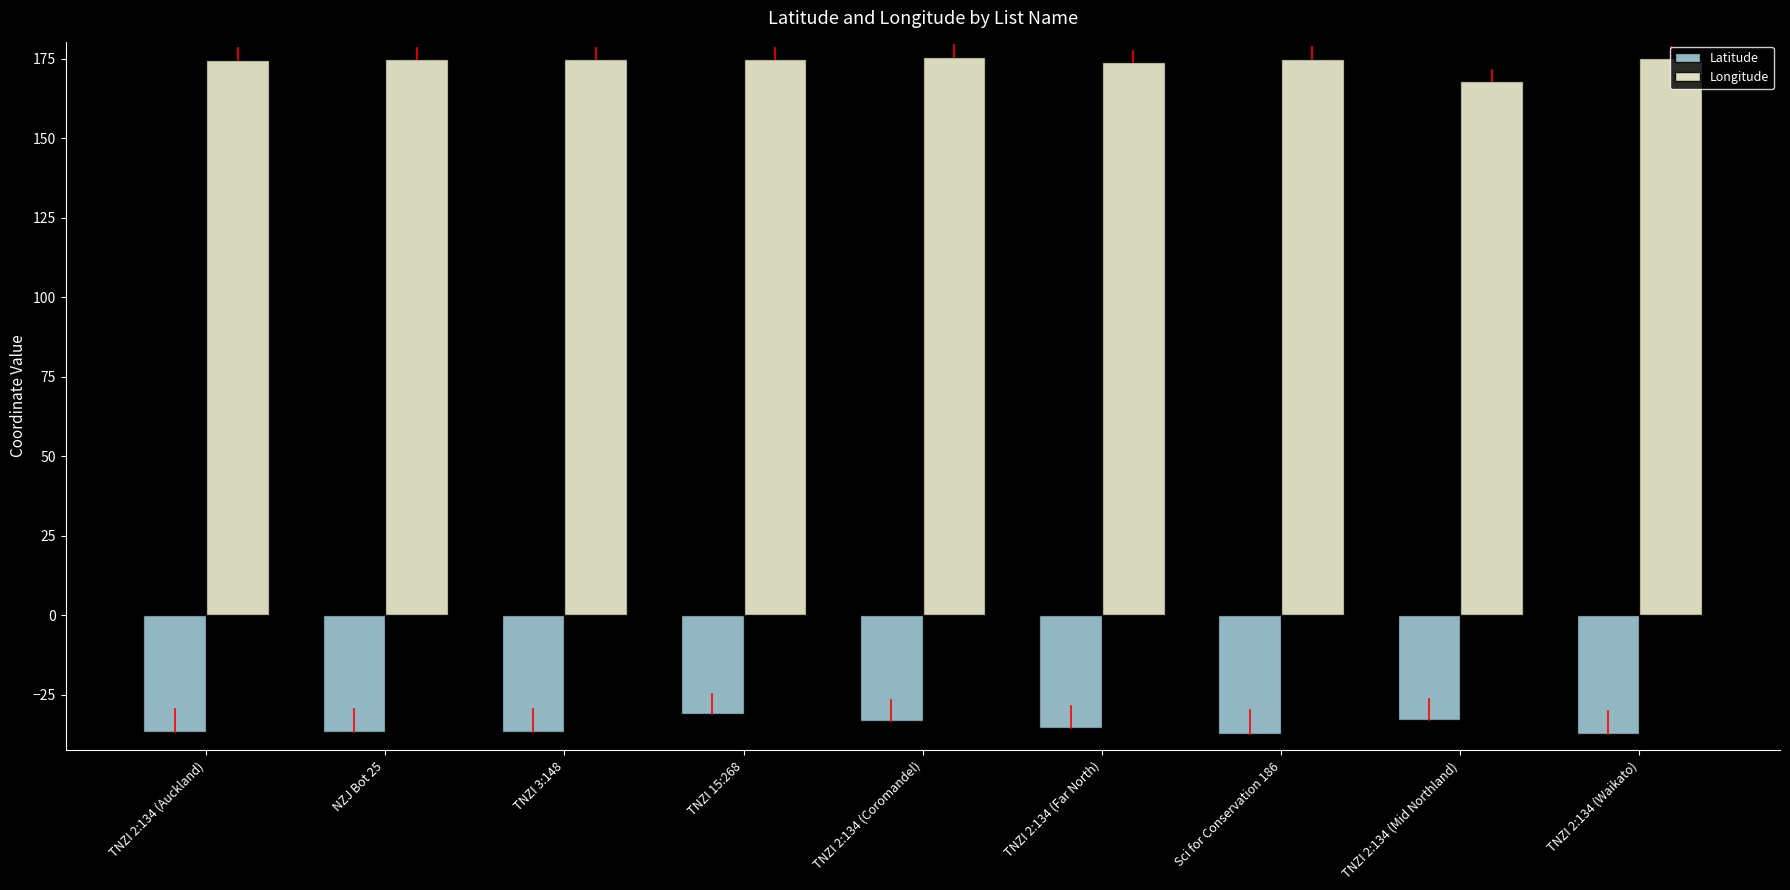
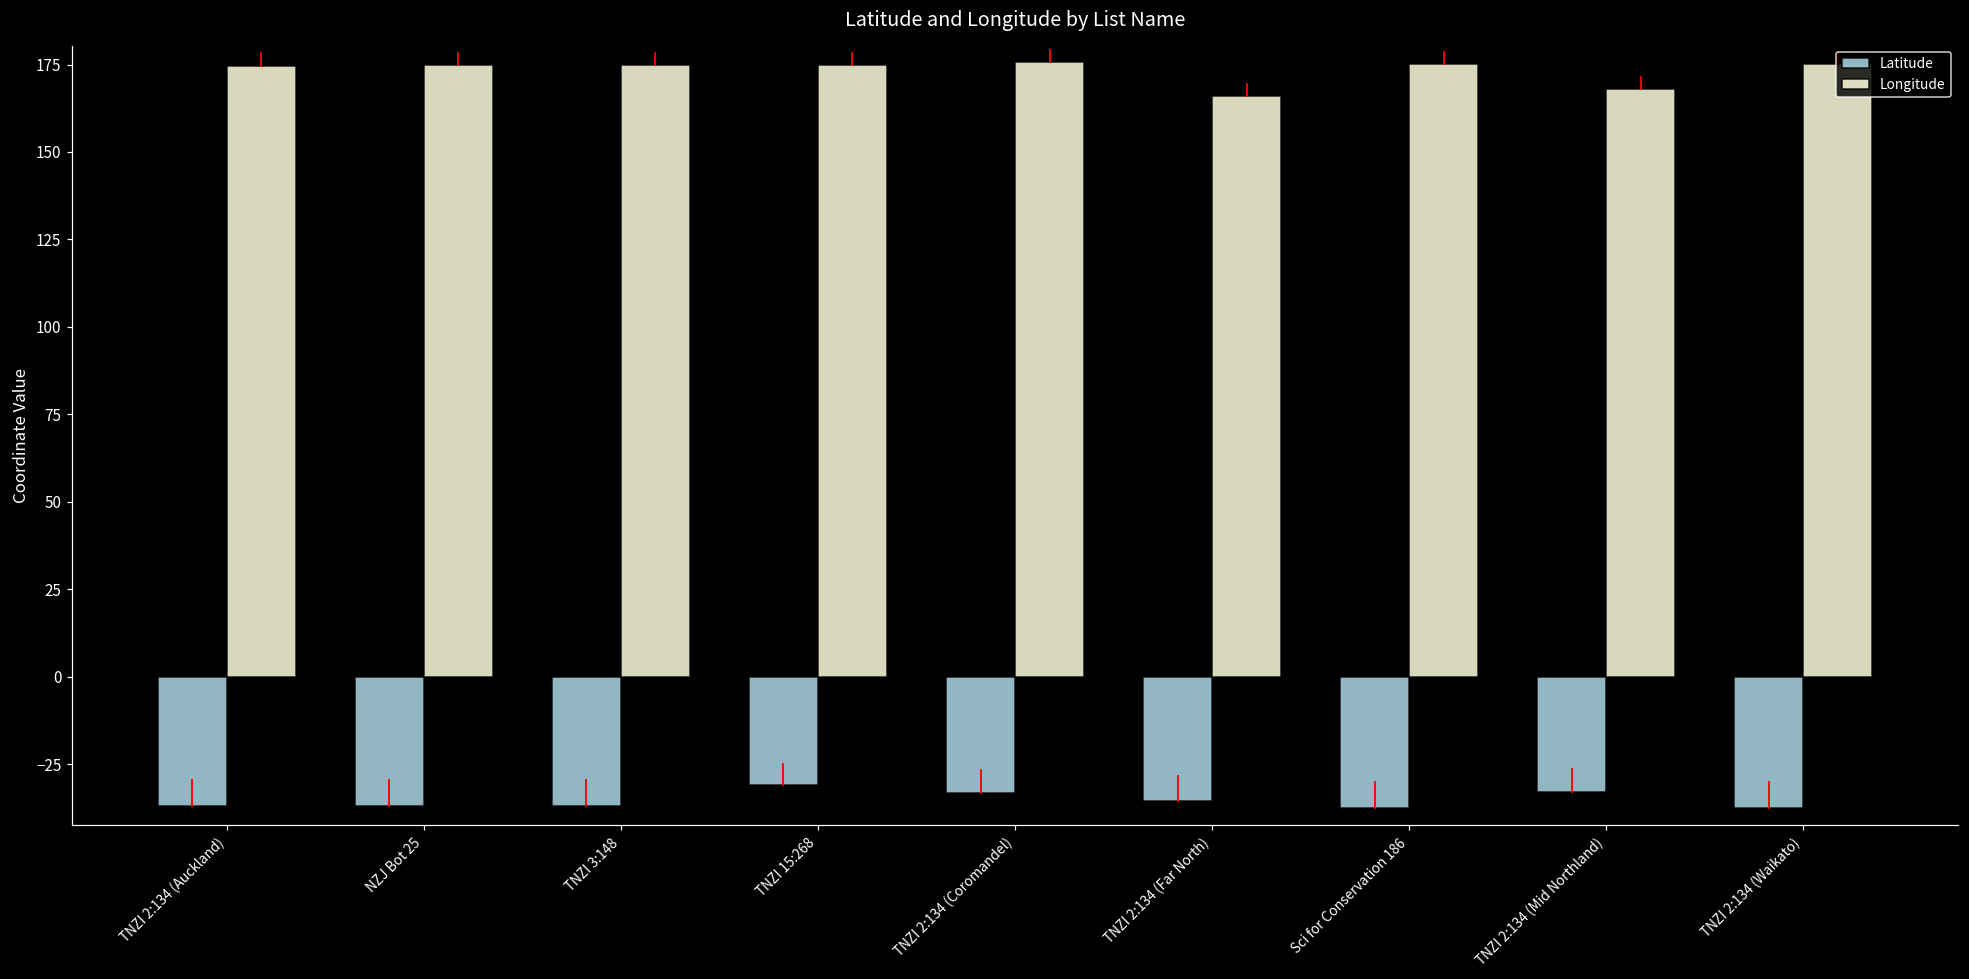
  {
    "Latitude": {
      "TNZI 2:134 (Auckland)": -37,
      "NZJ Bot 25": -37,
      "TNZI 3:148": -37,
      "TNZI 15:268": -31,
      "TNZI 2:134 (Coromandel)": -33,
      "TNZI 2:134 (Far North)": -36,
      "Sci for Conservation 186": -37,
      "TNZI 2:134 (Mid Northland)": -33,
      "TNZI 2:134 (Waikato)": -38
    },
    "Longitude": {
      "TNZI 2:134 (Auckland)": 175,
      "NZJ Bot 25": 175,
      "TNZI 3:148": 175,
      "TNZI 15:268": 175,
      "TNZI 2:134 (Coromandel)": 176,
-     "TNZI 2:134 (Far North)": 174,
+     "TNZI 2:134 (Far North)": 166,
      "Sci for Conservation 186": 175,
      "TNZI 2:134 (Mid Northland)": 168
    }
  }
